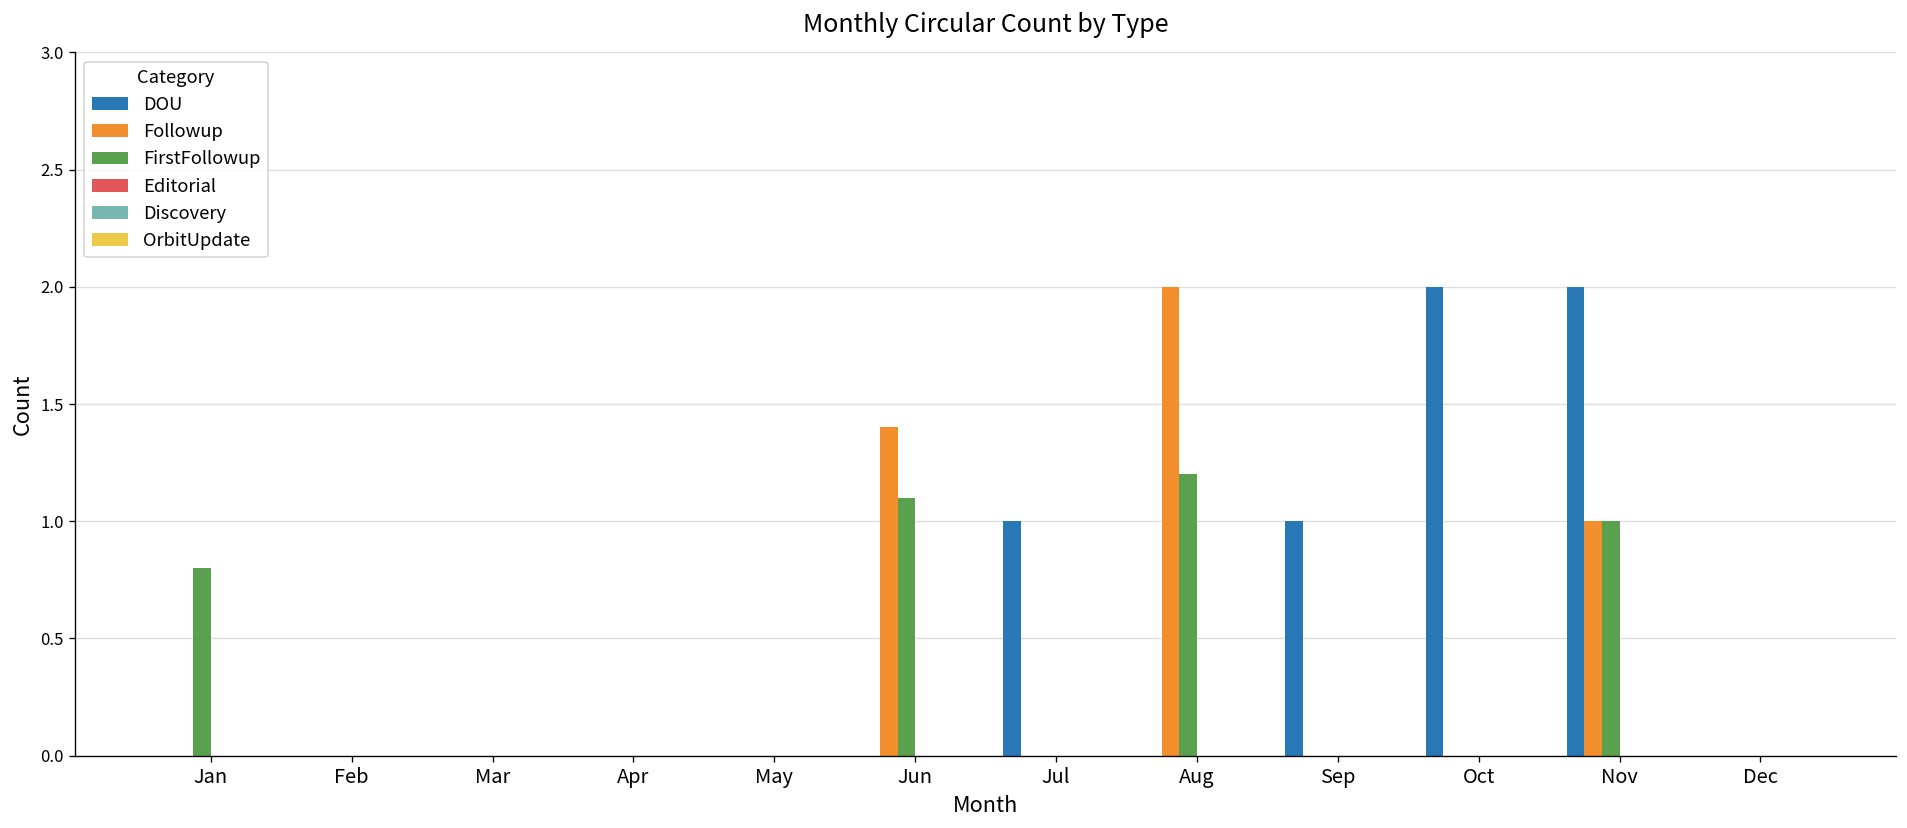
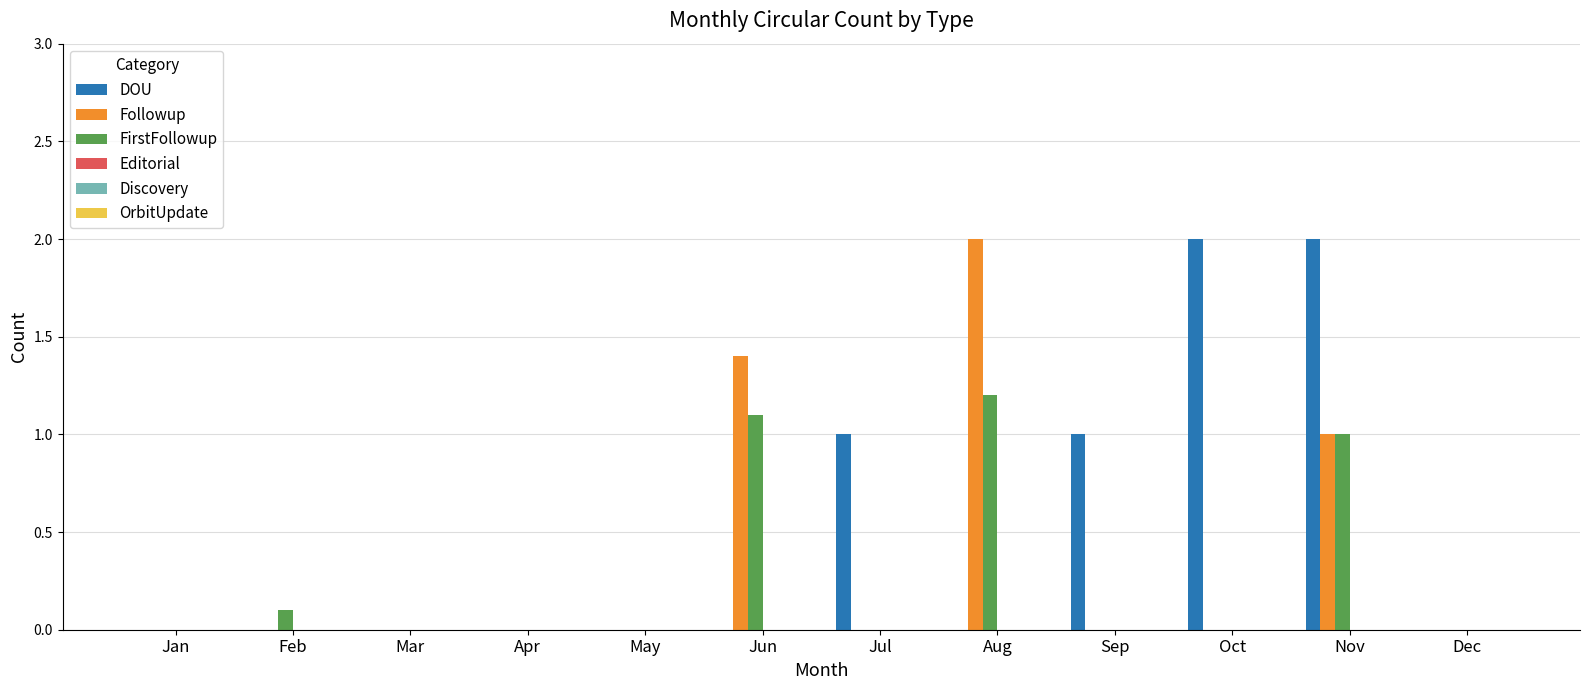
  {
    "DOU": {
      "Jan": 0.0,
      "Feb": 0.0,
      "Mar": 0.0,
      "Apr": 0.0,
      "May": 0.0,
      "Jun": 0.0,
      "Jul": 1.0,
      "Aug": 0.0,
      "Sep": 1.0,
      "Oct": 2.0,
      "Nov": 2.0,
      "Dec": 0.0
    },
    "Followup": {
      "Jan": 0.0,
      "Feb": 0.0,
      "Mar": 0.0,
      "Apr": 0.0,
      "May": 0.0,
      "Jun": 1.4,
      "Jul": 0.0,
      "Aug": 2.0,
      "Sep": 0.0,
      "Oct": 0.0,
      "Nov": 1.0,
      "Dec": 0.0
    },
    "FirstFollowup": {
-     "Jan": 0.8,
-     "Feb": 0.0,
+     "Jan": 0.0,
+     "Feb": 0.1,
      "Mar": 0.0,
      "Apr": 0.0,
      "May": 0.0,
      "Jun": 1.1,
      "Jul": 0.0,
      "Aug": 1.2,
      "Sep": 0.0,
      "Oct": 0.0,
      "Nov": 1.0,
      "Dec": 0.0
    },
    "Editorial": {
      "Jan": 0.0,
      "Feb": 0.0,
      "Mar": 0.0,
      "Apr": 0.0,
      "May": 0.0,
      "Jun": 0.0,
      "Jul": 0.0,
      "Aug": 0.0,
      "Sep": 0.0,
      "Oct": 0.0,
      "Nov": 0.0,
      "Dec": 0.0
    },
    "Discovery": {
      "Jan": 0.0,
      "Feb": 0.0,
      "Mar": 0.0,
      "Apr": 0.0,
      "May": 0.0,
      "Jun": 0.0,
      "Jul": 0.0,
      "Aug": 0.0,
      "Sep": 0.0,
      "Oct": 0.0,
      "Nov": 0.0,
      "Dec": 0.0
    },
    "OrbitUpdate": {
      "Jan": 0.0,
      "Feb": 0.0,
      "Mar": 0.0,
      "Apr": 0.0,
      "May": 0.0,
      "Jun": 0.0,
      "Jul": 0.0,
      "Aug": 0.0,
      "Sep": 0.0,
      "Oct": 0.0,
      "Nov": 0.0,
      "Dec": 0.0
    }
  }
